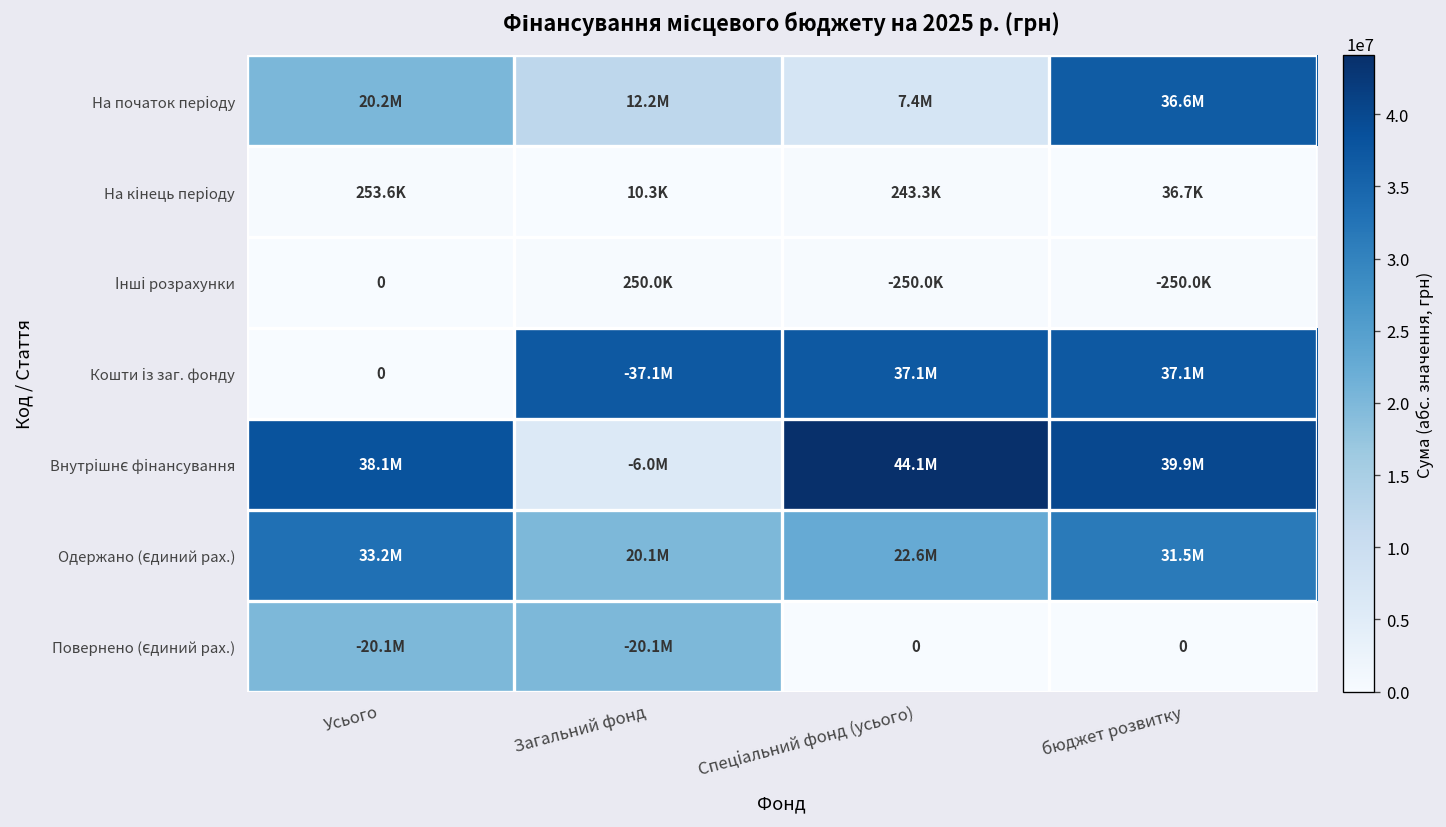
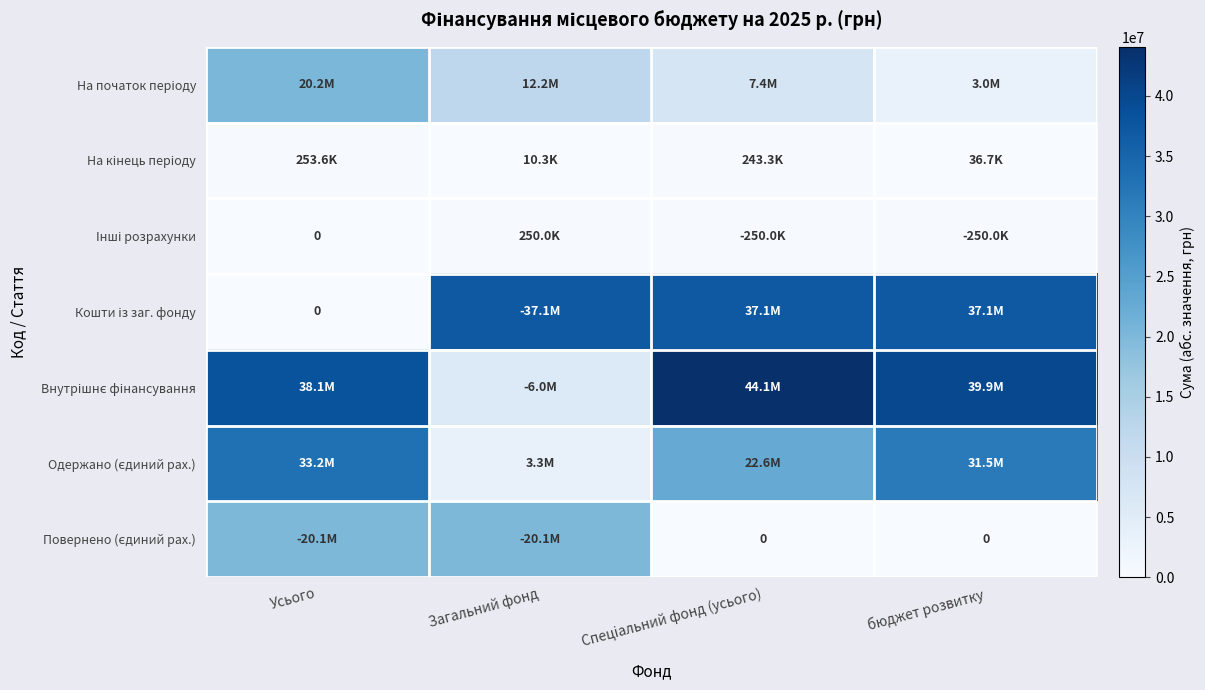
  {
    "На початок періоду": {
      "Усього": "20.2M",
      "Загальний фонд": "12.2M",
      "Спеціальний фонд (усього)": "7.4M",
-     "бюджет розвитку": "36.6M"
+     "бюджет розвитку": "3.0M"
    },
    "На кінець періоду": {
      "Усього": "253.6K",
      "Загальний фонд": "10.3K",
      "Спеціальний фонд (усього)": "243.3K",
      "бюджет розвитку": "36.7K"
    },
    "Інші розрахунки": {
      "Усього": "0",
      "Загальний фонд": "250.0K",
      "Спеціальний фонд (усього)": "-250.0K",
      "бюджет розвитку": "-250.0K"
    },
    "Кошти із заг. фонду": {
      "Усього": "0",
      "Загальний фонд": "-37.1M",
      "Спеціальний фонд (усього)": "37.1M",
      "бюджет розвитку": "37.1M"
    },
    "Внутрішнє фінансування": {
      "Усього": "38.1M",
      "Загальний фонд": "-6.0M",
      "Спеціальний фонд (усього)": "44.1M",
      "бюджет розвитку": "39.9M"
    },
    "Одержано (єдиний рах.)": {
      "Усього": "33.2M",
-     "Загальний фонд": "20.1M",
+     "Загальний фонд": "3.3M",
      "Спеціальний фонд (усього)": "22.6M",
      "бюджет розвитку": "31.5M"
    },
    "Повернено (єдиний рах.)": {
      "Усього": "-20.1M",
      "Загальний фонд": "-20.1M",
      "Спеціальний фонд (усього)": "0",
      "бюджет розвитку": "0"
    }
  }
